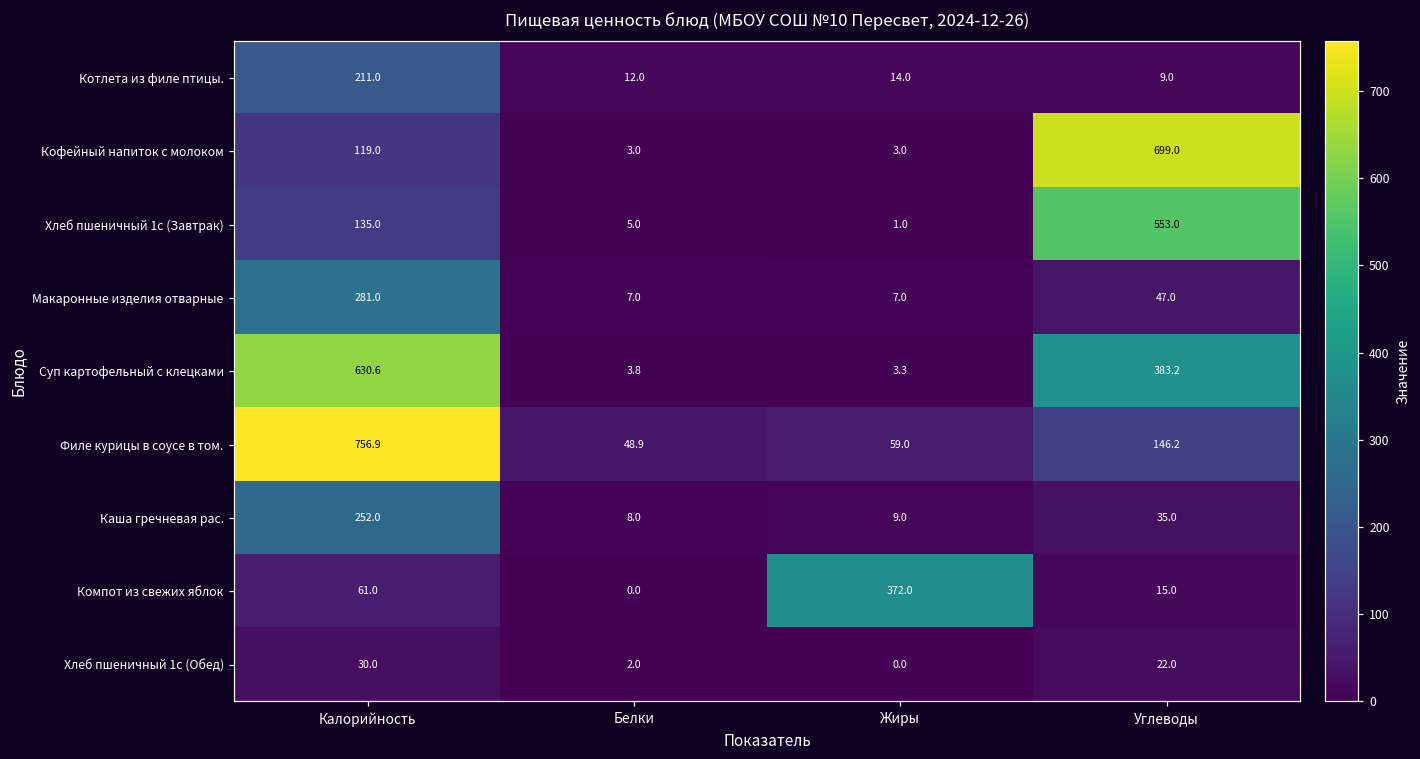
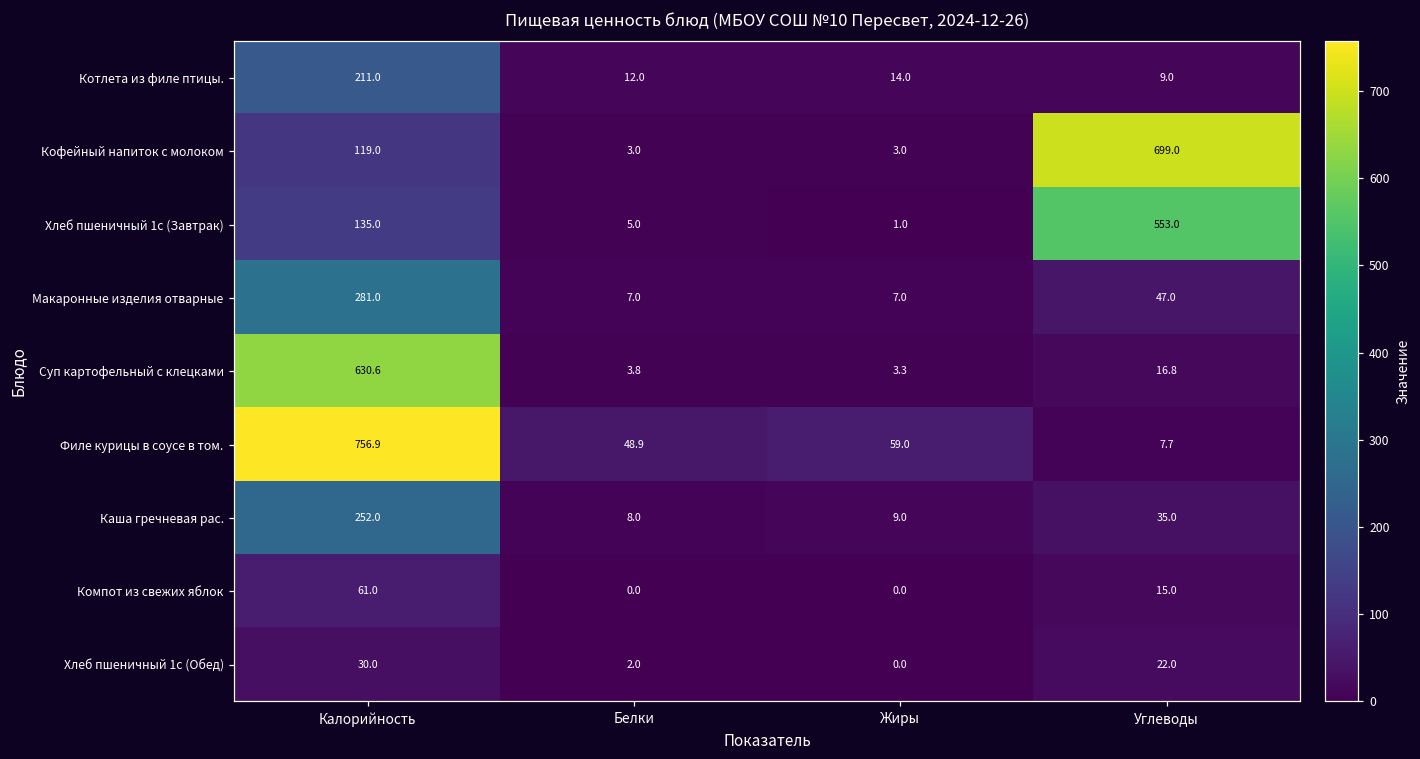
  {
    "Котлета из филе птицы.": {
      "Калорийность": 211.0,
      "Белки": 12.0,
      "Жиры": 14.0,
      "Углеводы": 9.0
    },
    "Кофейный напиток с молоком": {
      "Калорийность": 119.0,
      "Белки": 3.0,
      "Жиры": 3.0,
      "Углеводы": 699.0
    },
    "Хлеб пшеничный 1с (Завтрак)": {
      "Калорийность": 135.0,
      "Белки": 5.0,
      "Жиры": 1.0,
      "Углеводы": 553.0
    },
    "Макаронные изделия отварные": {
      "Калорийность": 281.0,
      "Белки": 7.0,
      "Жиры": 7.0,
      "Углеводы": 47.0
    },
    "Суп картофельный с клецками": {
      "Калорийность": 630.6,
      "Белки": 3.8,
      "Жиры": 3.3,
-     "Углеводы": 383.2
+     "Углеводы": 16.8
    },
    "Филе курицы в соусе в том.": {
      "Калорийность": 756.9,
      "Белки": 48.9,
      "Жиры": 59.0,
-     "Углеводы": 146.2
+     "Углеводы": 7.7
    },
    "Каша гречневая рас.": {
      "Калорийность": 252.0,
      "Белки": 8.0,
      "Жиры": 9.0,
      "Углеводы": 35.0
    },
    "Компот из свежих яблок": {
      "Калорийность": 61.0,
      "Белки": 0.0,
-     "Жиры": 372.0,
+     "Жиры": 0.0,
      "Углеводы": 15.0
    },
    "Хлеб пшеничный 1с (Обед)": {
      "Калорийность": 30.0,
      "Белки": 2.0,
      "Жиры": 0.0,
      "Углеводы": 22.0
    }
  }
